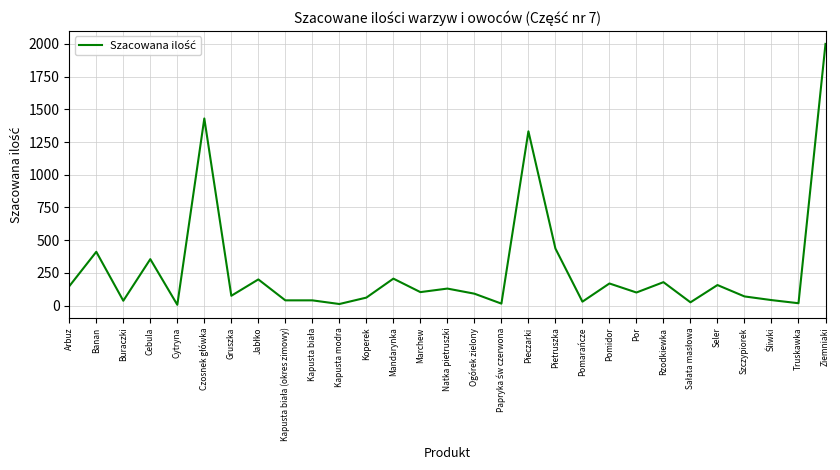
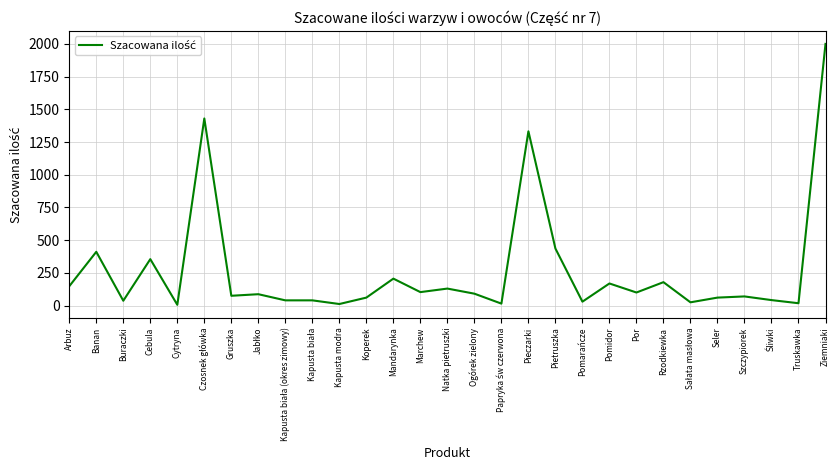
  {
    "Arbuz": 150,
    "Banan": 410,
    "Buraczki": 40,
    "Cebula": 360,
    "Cytryna": 10,
    "Czosnek główka": 1430,
    "Gruszka": 80,
-   "Jabłko": 200,
+   "Jabłko": 90,
    "Kapusta biała (okres zimowy)": 40,
    "Kapusta biała": 40,
    "Kapusta modra": 10,
    "Koperek": 60,
    "Mandarynka": 210,
    "Marchew": 100,
    "Natka pietruszki": 130,
    "Ogórek zielony": 90,
    "Papryka św czerwona": 20,
    "Pieczarki": 1330,
    "Pietruszka": 440,
    "Pomarańcze": 30,
    "Pomidor": 170,
    "Por": 100,
    "Rzodkiewka": 180,
    "Sałata masłowa": 30,
-   "Seler": 160,
+   "Seler": 60,
    "Szczypiorek": 70,
    "Śliwki": 40,
    "Truskawka": 20,
    "Ziemniaki": 2000
  }
